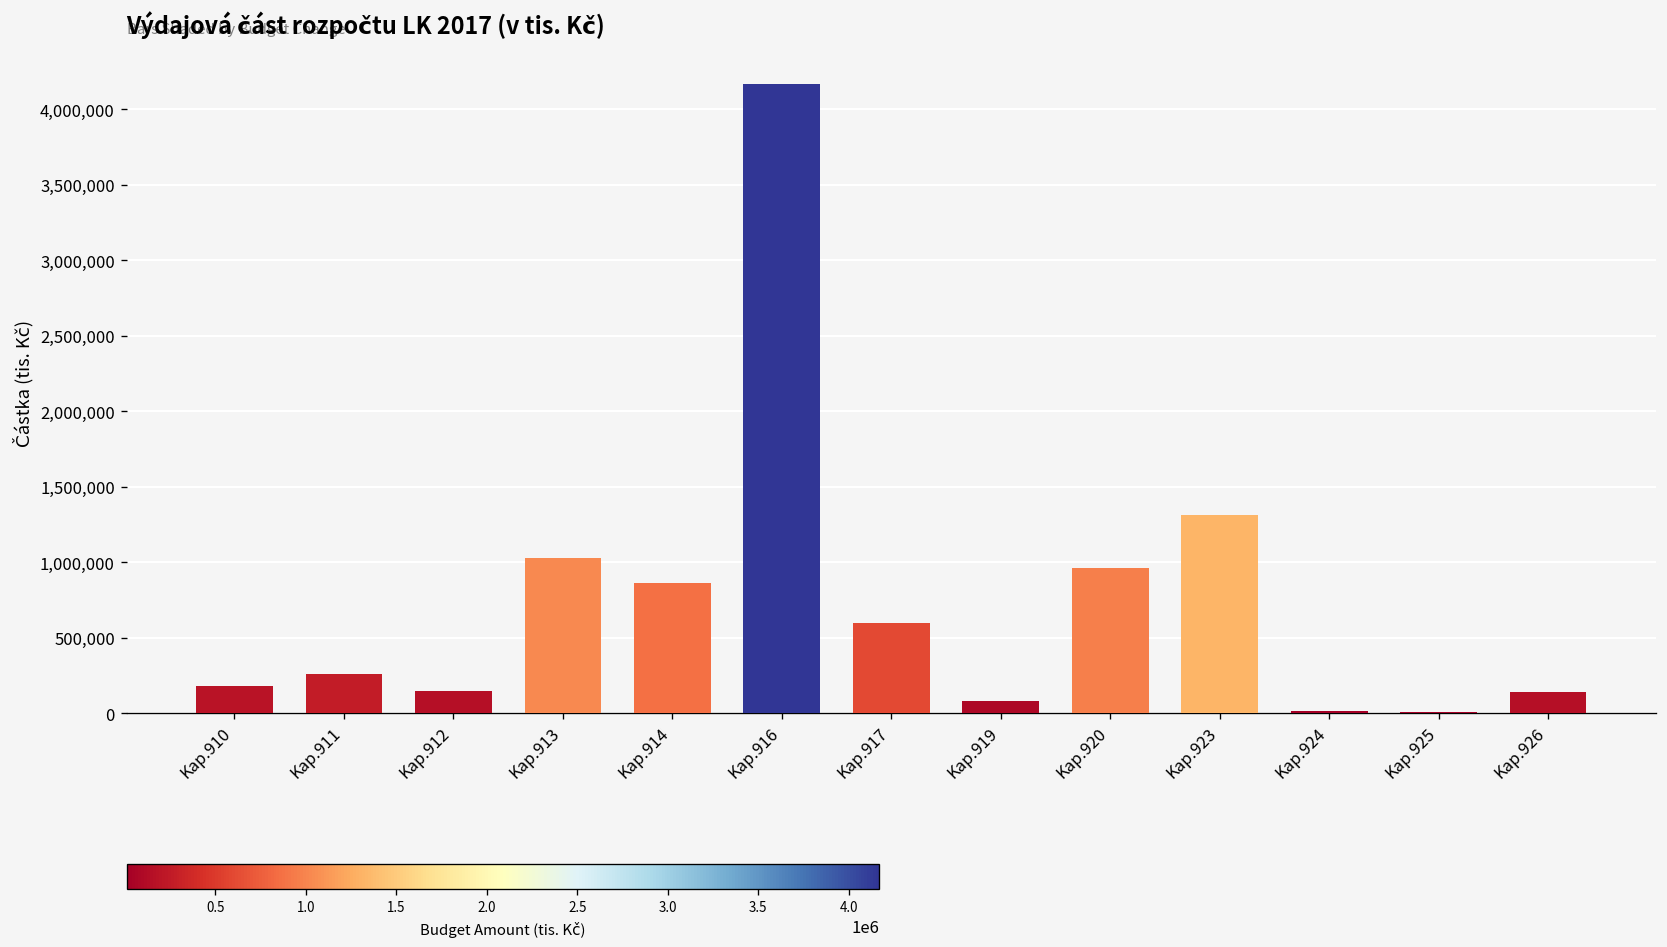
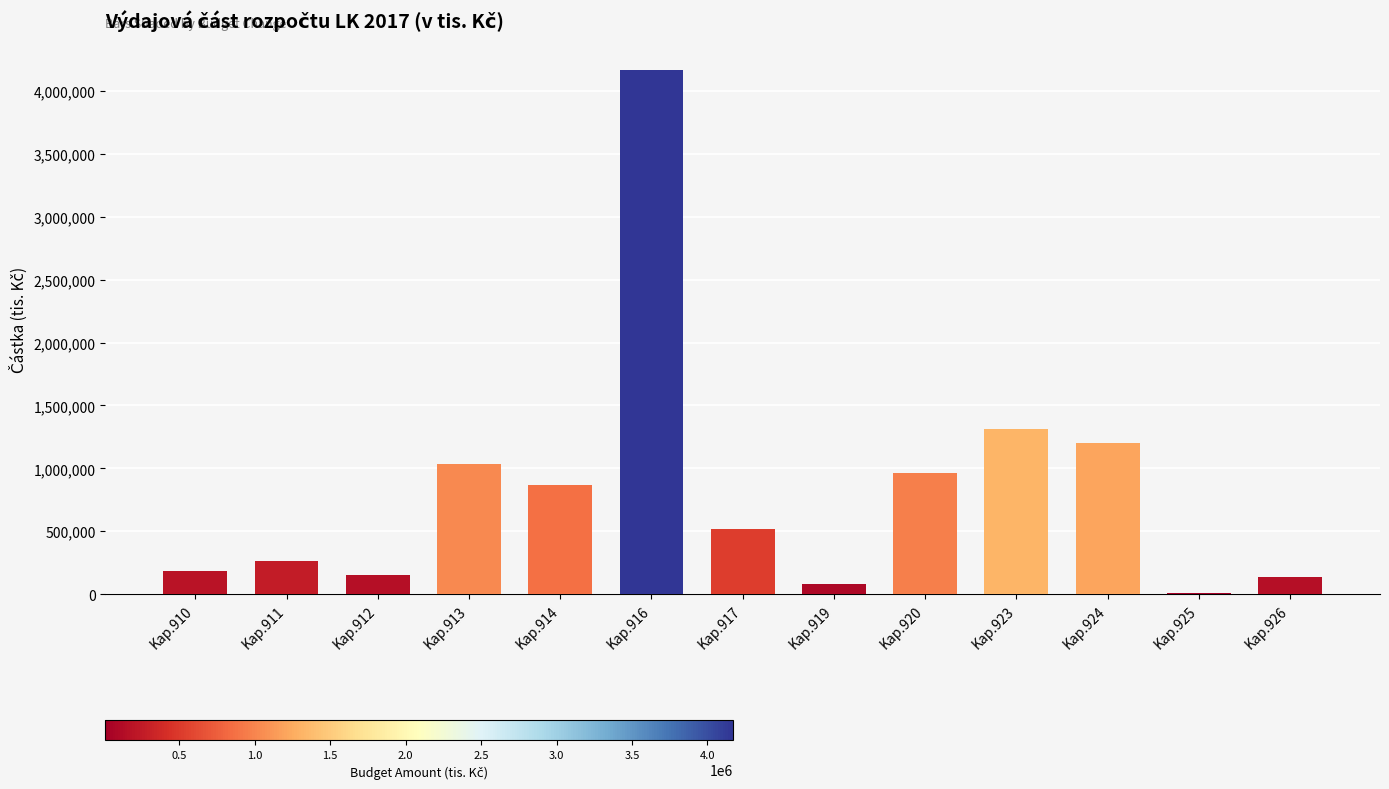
  {
    "Kap.910": "180,000",
    "Kap.911": "260,000",
    "Kap.912": "150,000",
    "Kap.913": "1,030,000",
    "Kap.914": "870,000",
    "Kap.916": "4,170,000",
-   "Kap.917": "600,000",
+   "Kap.917": "520,000",
    "Kap.919": "80,000",
    "Kap.920": "960,000",
    "Kap.923": "1,310,000",
-   "Kap.924": "20,000",
+   "Kap.924": "1,200,000",
    "Kap.926": "140,000"
  }
